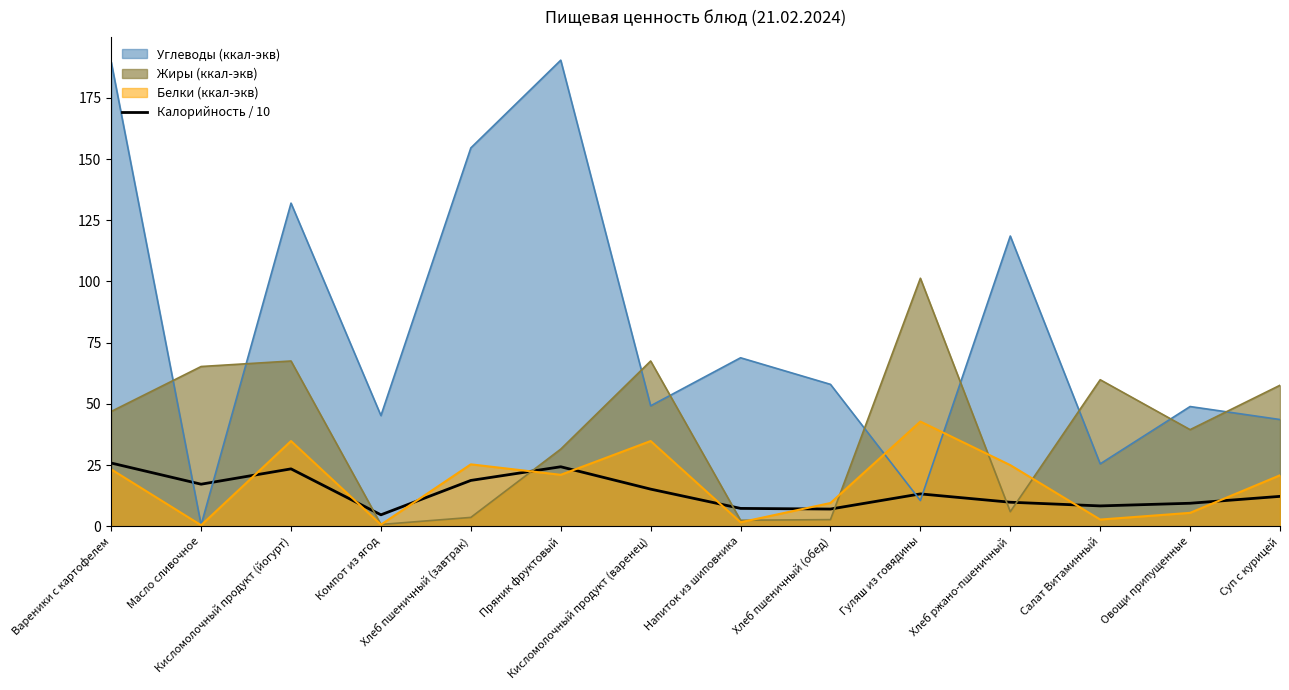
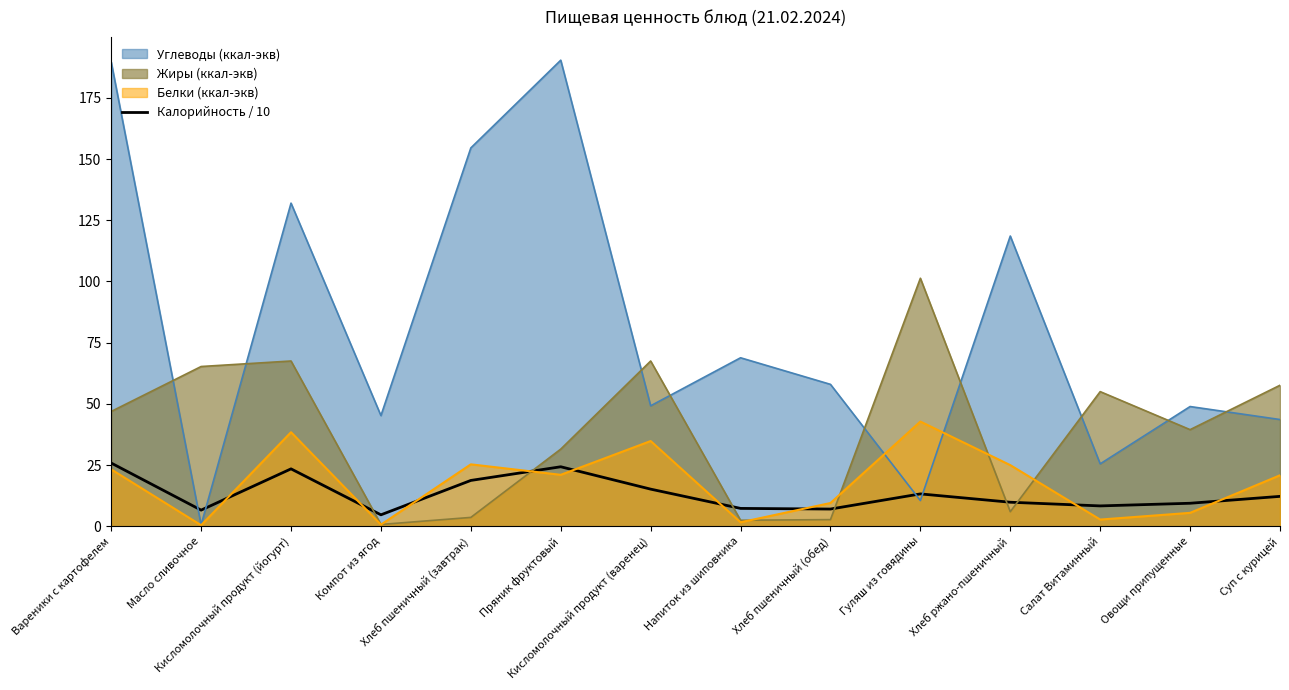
  {
    "Калорийность / 10": {
      "Вареники с картофелем": 26,
-     "Масло сливочное": 17,
+     "Масло сливочное": 7,
      "Кисломолочный продукт (йогурт)": 23,
      "Компот из ягод": 5,
      "Хлеб пшеничный (завтрак)": 19,
      "Пряник фруктовый": 24,
      "Кисломолочный продукт (варенец)": 15,
      "Напиток из шиповника": 7,
      "Хлеб пшеничный (обед)": 7,
      "Гуляш из говядины": 13,
      "Хлеб ржано-пшеничный": 10,
      "Салат Витаминный": 8,
      "Овощи припущенные": 9,
      "Суп с курицей": 12
    },
    "Углеводы (ккал-экв)": {
      "Вареники с картофелем": 190,
      "Кисломолочный продукт (йогурт)": 132,
      "Компот из ягод": 45,
      "Хлеб пшеничный (завтрак)": 155,
      "Пряник фруктовый": 190,
      "Кисломолочный продукт (варенец)": 49,
      "Напиток из шиповника": 69,
      "Хлеб пшеничный (обед)": 58,
      "Гуляш из говядины": 10,
      "Хлеб ржано-пшеничный": 119,
      "Салат Витаминный": 25,
      "Овощи припущенные": 49,
      "Суп с курицей": 44
    },
    "Жиры (ккал-экв)": {
      "Вареники с картофелем": 47,
      "Масло сливочное": 65,
      "Кисломолочный продукт (йогурт)": 68,
      "Хлеб пшеничный (завтрак)": 4,
      "Пряник фруктовый": 32,
      "Кисломолочный продукт (варенец)": 68,
      "Хлеб пшеничный (обед)": 3,
      "Гуляш из говядины": 101,
      "Хлеб ржано-пшеничный": 6,
-     "Салат Витаминный": 60,
+     "Салат Витаминный": 55,
      "Овощи припущенные": 39,
      "Суп с курицей": 58
    },
    "Белки (ккал-экв)": {
      "Вареники с картофелем": 23,
-     "Кисломолочный продукт (йогурт)": 35,
+     "Кисломолочный продукт (йогурт)": 38,
      "Хлеб пшеничный (завтрак)": 25,
      "Пряник фруктовый": 21,
      "Кисломолочный продукт (варенец)": 35,
      "Хлеб пшеничный (обед)": 9,
      "Гуляш из говядины": 43,
      "Хлеб ржано-пшеничный": 25,
      "Салат Витаминный": 3,
      "Овощи припущенные": 5,
      "Суп с курицей": 21
    }
  }
